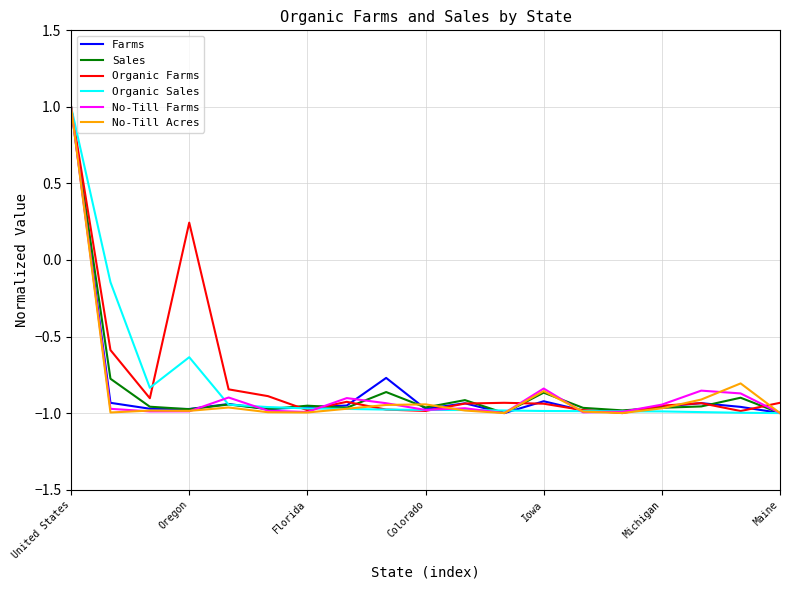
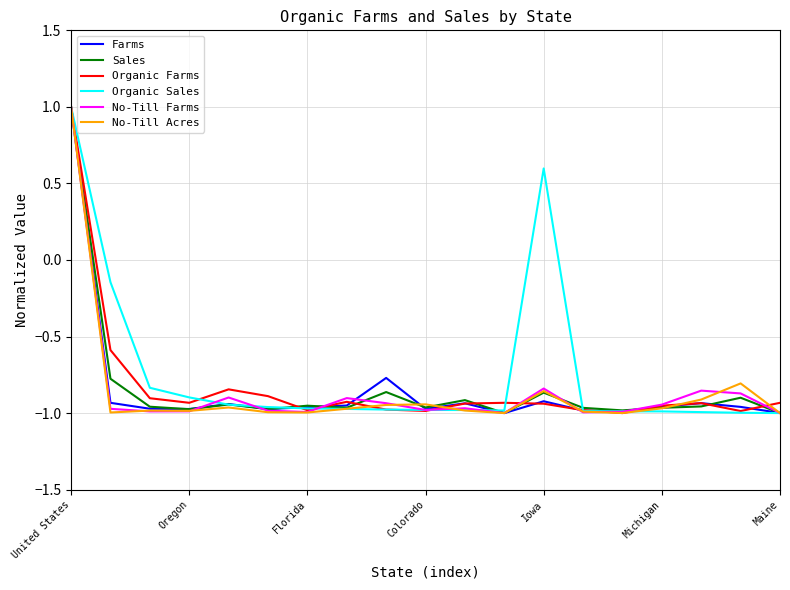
  {
    "Organic Farms": {
-     "Oregon": 0.24,
+     "Oregon": -0.93,
      "Maine": -0.93
    },
    "Organic Sales": {
-     "Oregon": -0.64,
-     "Iowa": -0.99,
+     "Oregon": -0.90,
+     "Iowa": 0.60,
      "Michigan": -0.99
    },
    "No-Till Farms": {
      "Iowa": -0.84
    },
    "No-Till Acres": {
      "Colorado": -0.94
    }
  }
